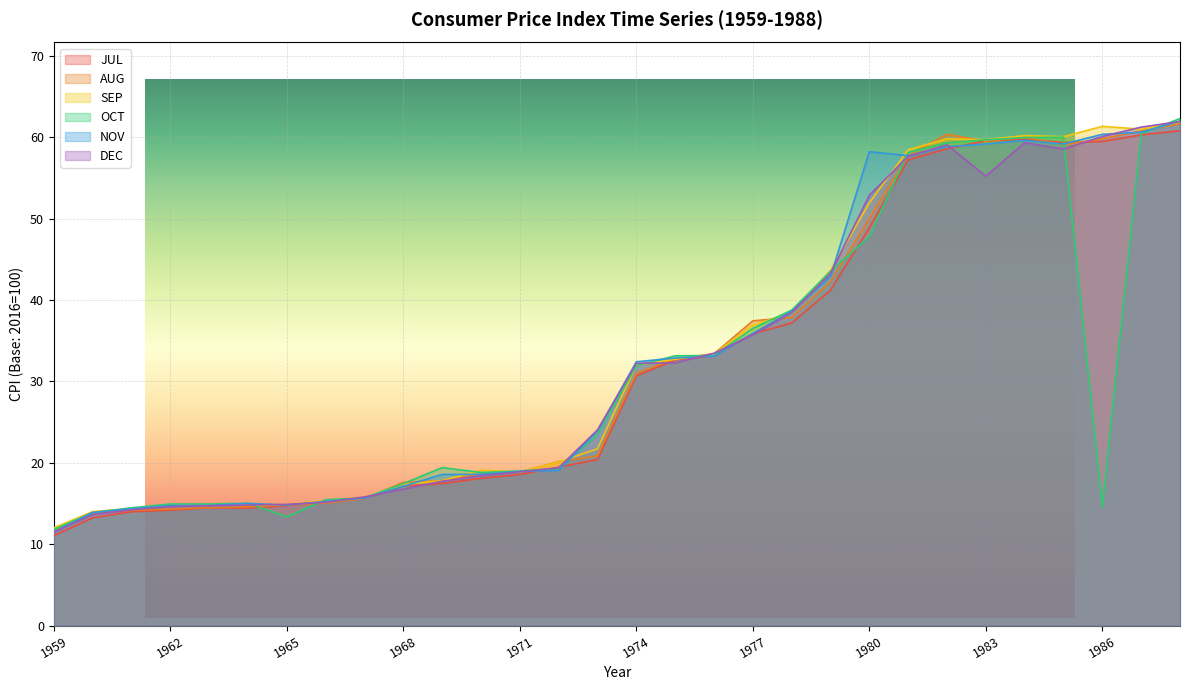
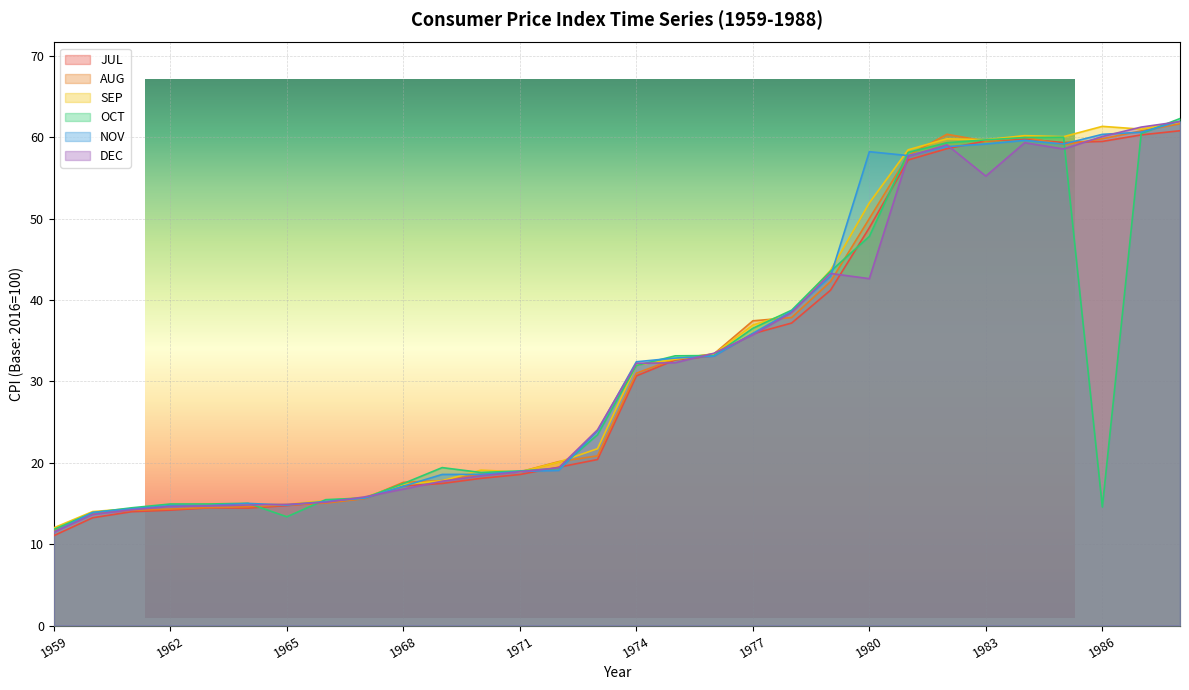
  {
    "Consumer Price Index Time Series (1959-1988)": {
      "OCT": {
        "1965": 13,
        "1977": 37,
        "1980": 48,
        "1986": 15
      },
      "NOV": {
        "1980": 58,
        "1983": 59
      },
      "DEC": {
        "1968": 17,
-       "1980": 53,
+       "1980": 43,
        "1983": 55
      }
    }
  }
